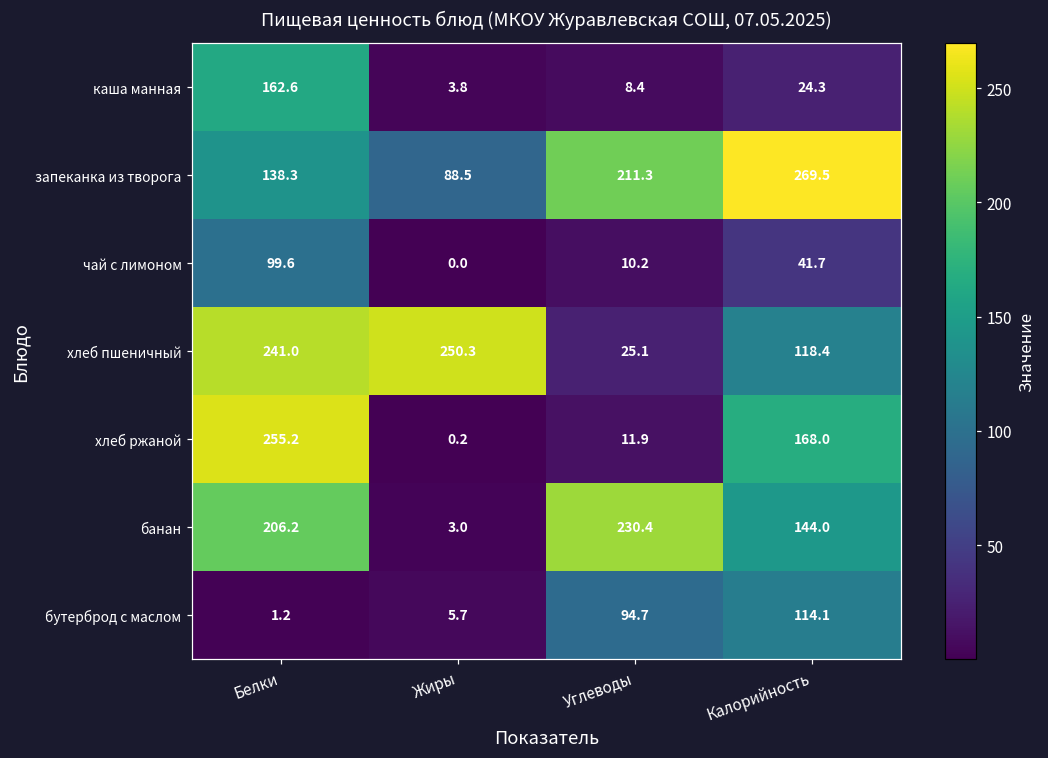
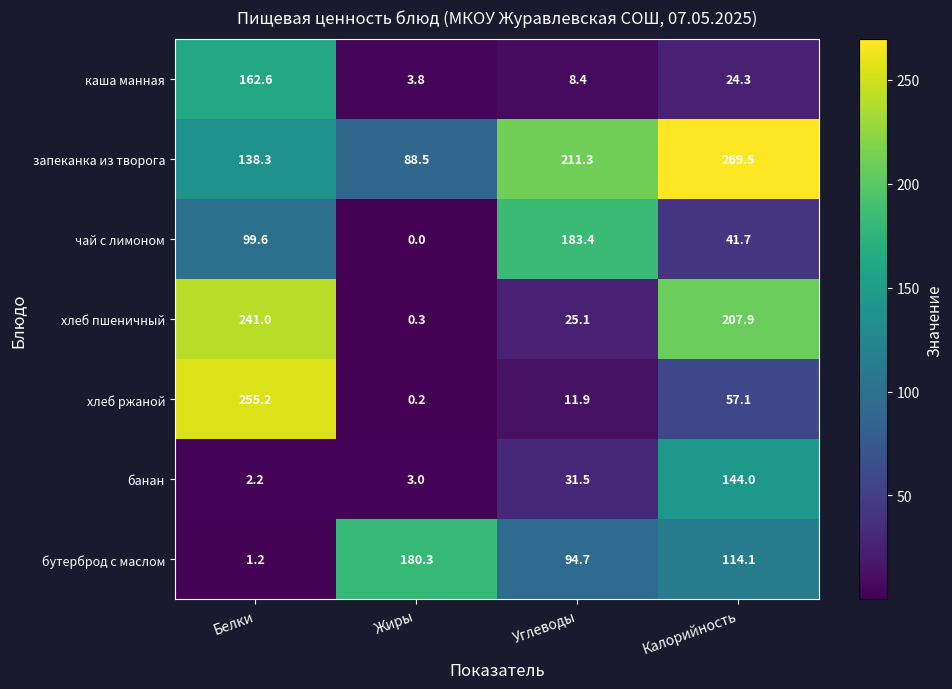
  {
    "каша манная": {
      "Белки": 162.6,
      "Жиры": 3.8,
      "Углеводы": 8.4,
      "Калорийность": 24.3
    },
    "запеканка из творога": {
      "Белки": 138.3,
      "Жиры": 88.5,
      "Углеводы": 211.3,
      "Калорийность": 269.5
    },
    "чай с лимоном": {
      "Белки": 99.6,
      "Жиры": 0.0,
-     "Углеводы": 10.2,
+     "Углеводы": 183.4,
      "Калорийность": 41.7
    },
    "хлеб пшеничный": {
      "Белки": 241.0,
-     "Жиры": 250.3,
+     "Жиры": 0.3,
      "Углеводы": 25.1,
-     "Калорийность": 118.4
+     "Калорийность": 207.9
    },
    "хлеб ржаной": {
      "Белки": 255.2,
      "Жиры": 0.2,
      "Углеводы": 11.9,
-     "Калорийность": 168.0
+     "Калорийность": 57.1
    },
    "банан": {
-     "Белки": 206.2,
+     "Белки": 2.2,
      "Жиры": 3.0,
-     "Углеводы": 230.4,
+     "Углеводы": 31.5,
      "Калорийность": 144.0
    },
    "бутерброд с маслом": {
      "Белки": 1.2,
-     "Жиры": 5.7,
+     "Жиры": 180.3,
      "Углеводы": 94.7,
      "Калорийность": 114.1
    }
  }
